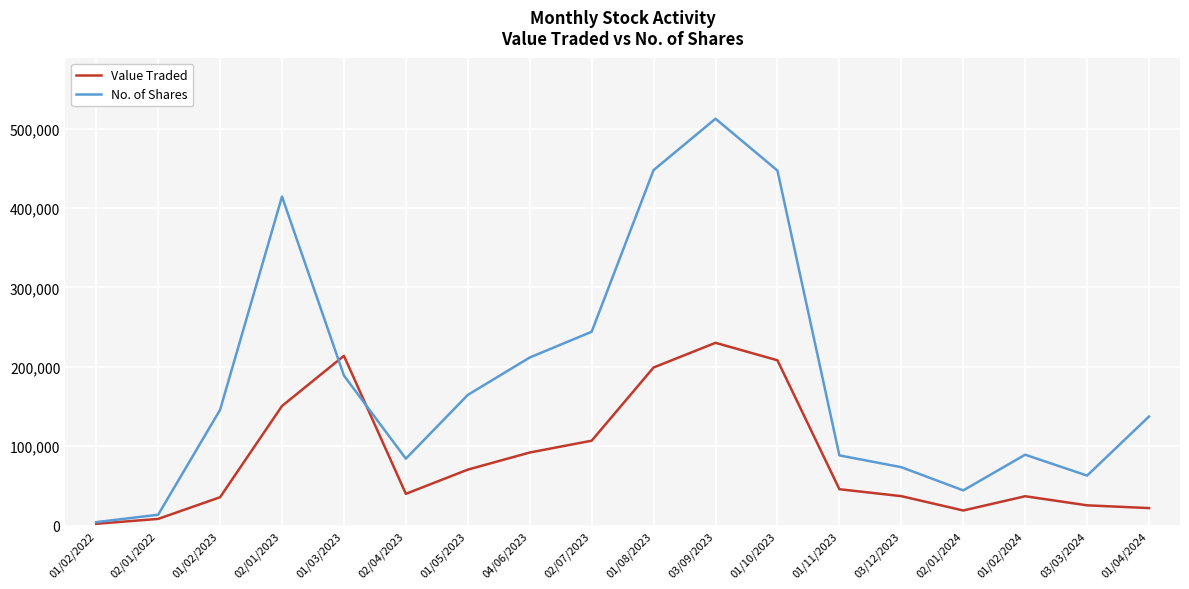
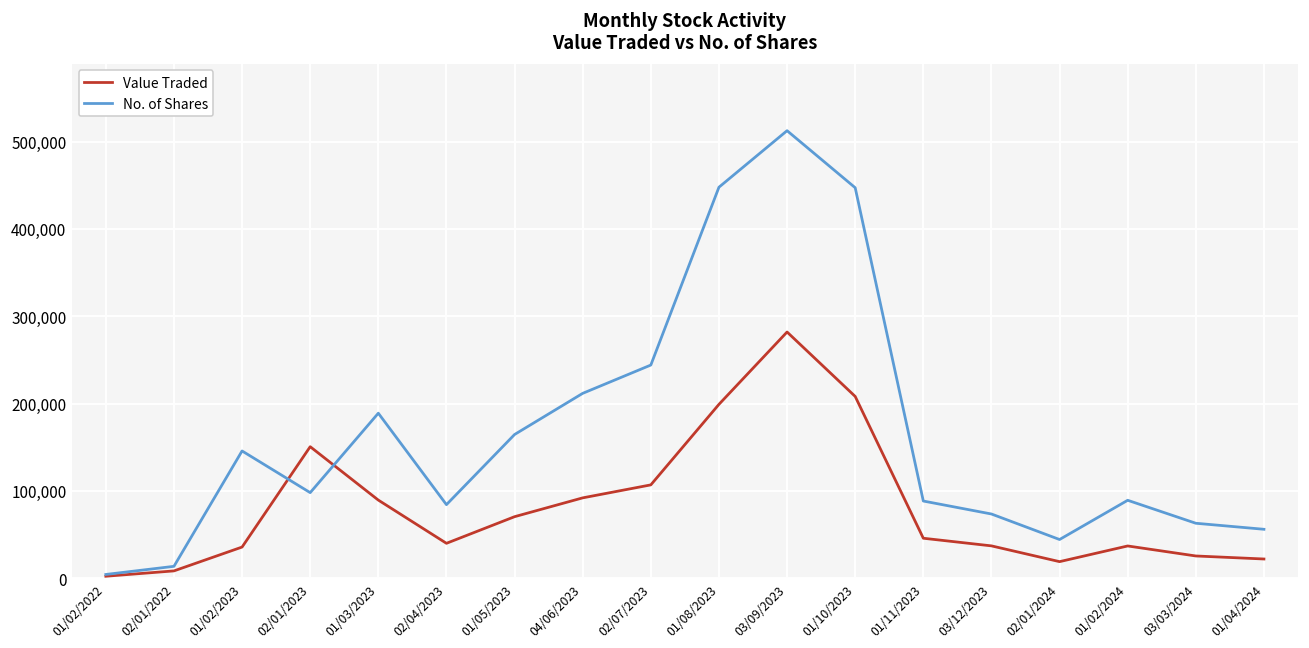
  {
    "Value Traded": {
      "02/01/2022": "10,000",
      "01/02/2023": "40,000",
      "02/01/2023": "150,000",
-     "01/03/2023": "210,000",
+     "01/03/2023": "90,000",
      "02/04/2023": "40,000",
      "01/05/2023": "70,000",
      "04/06/2023": "90,000",
      "02/07/2023": "110,000",
      "01/08/2023": "200,000",
-     "03/09/2023": "230,000",
+     "03/09/2023": "280,000",
      "01/10/2023": "210,000",
      "01/11/2023": "50,000",
      "03/12/2023": "40,000",
      "02/01/2024": "20,000",
      "01/02/2024": "40,000",
      "03/03/2024": "30,000",
      "01/04/2024": "20,000"
    },
    "No. of Shares": {
      "02/01/2022": "10,000",
      "01/02/2023": "150,000",
-     "02/01/2023": "410,000",
+     "02/01/2023": "100,000",
      "01/03/2023": "190,000",
      "02/04/2023": "80,000",
      "01/05/2023": "160,000",
      "04/06/2023": "210,000",
      "02/07/2023": "240,000",
      "01/08/2023": "450,000",
      "03/09/2023": "510,000",
      "01/10/2023": "450,000",
      "01/11/2023": "90,000",
      "03/12/2023": "70,000",
      "02/01/2024": "40,000",
      "01/02/2024": "90,000",
      "03/03/2024": "60,000",
-     "01/04/2024": "140,000"
+     "01/04/2024": "60,000"
    }
  }
